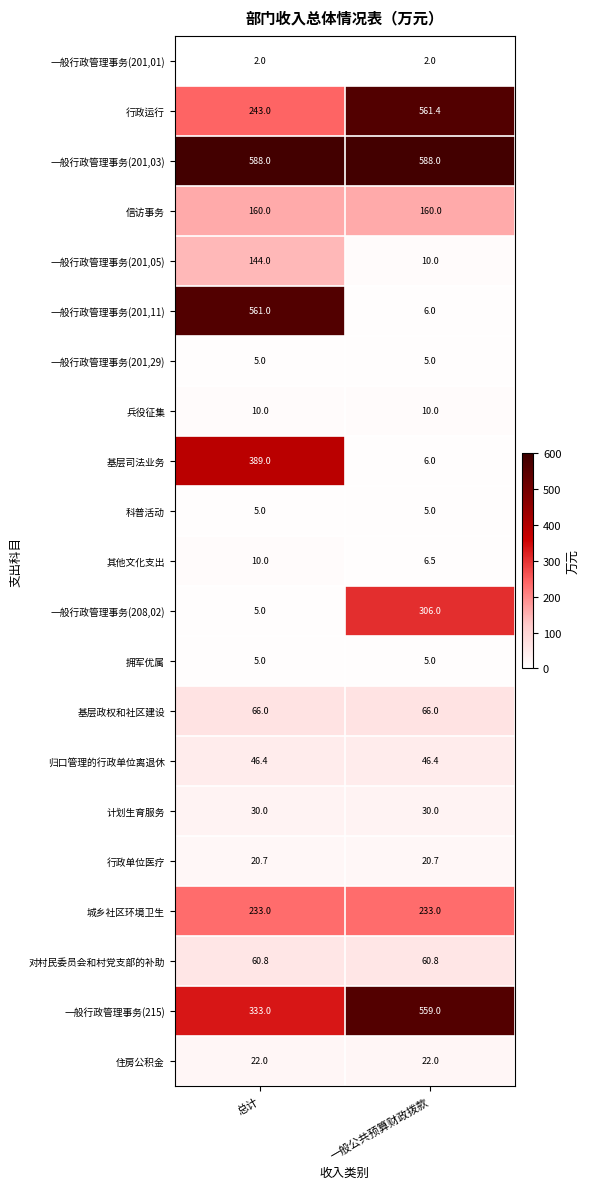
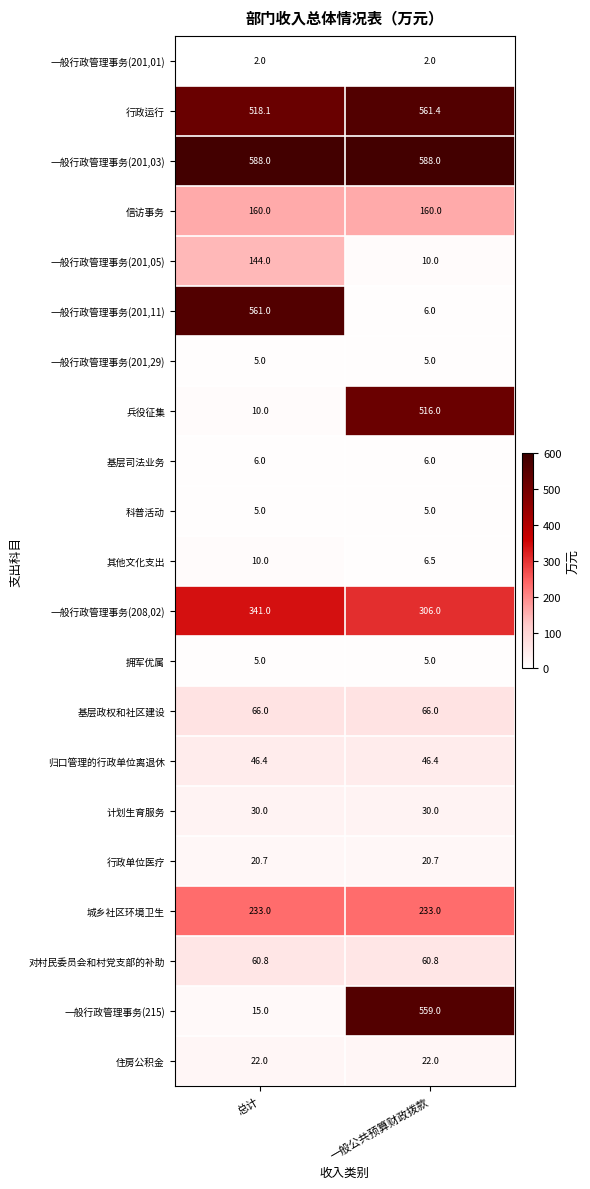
  {
    "一般行政管理事务(201,01)": {
      "总计": 2.0,
      "一般公共预算财政拨款": 2.0
    },
    "行政运行": {
-     "总计": 243.0,
+     "总计": 518.1,
      "一般公共预算财政拨款": 561.4
    },
    "一般行政管理事务(201,03)": {
      "总计": 588.0,
      "一般公共预算财政拨款": 588.0
    },
    "信访事务": {
      "总计": 160.0,
      "一般公共预算财政拨款": 160.0
    },
    "一般行政管理事务(201,05)": {
      "总计": 144.0,
      "一般公共预算财政拨款": 10.0
    },
    "一般行政管理事务(201,11)": {
      "总计": 561.0,
      "一般公共预算财政拨款": 6.0
    },
    "一般行政管理事务(201,29)": {
      "总计": 5.0,
      "一般公共预算财政拨款": 5.0
    },
    "兵役征集": {
      "总计": 10.0,
-     "一般公共预算财政拨款": 10.0
+     "一般公共预算财政拨款": 516.0
    },
    "基层司法业务": {
-     "总计": 389.0,
+     "总计": 6.0,
      "一般公共预算财政拨款": 6.0
    },
    "科普活动": {
      "总计": 5.0,
      "一般公共预算财政拨款": 5.0
    },
    "其他文化支出": {
      "总计": 10.0,
      "一般公共预算财政拨款": 6.5
    },
    "一般行政管理事务(208,02)": {
-     "总计": 5.0,
+     "总计": 341.0,
      "一般公共预算财政拨款": 306.0
    },
    "拥军优属": {
      "总计": 5.0,
      "一般公共预算财政拨款": 5.0
    },
    "基层政权和社区建设": {
      "总计": 66.0,
      "一般公共预算财政拨款": 66.0
    },
    "归口管理的行政单位离退休": {
      "总计": 46.4,
      "一般公共预算财政拨款": 46.4
    },
    "计划生育服务": {
      "总计": 30.0,
      "一般公共预算财政拨款": 30.0
    },
    "行政单位医疗": {
      "总计": 20.7,
      "一般公共预算财政拨款": 20.7
    },
    "城乡社区环境卫生": {
      "总计": 233.0,
      "一般公共预算财政拨款": 233.0
    },
    "对村民委员会和村党支部的补助": {
      "总计": 60.8,
      "一般公共预算财政拨款": 60.8
    },
    "一般行政管理事务(215)": {
-     "总计": 333.0,
+     "总计": 15.0,
      "一般公共预算财政拨款": 559.0
    },
    "住房公积金": {
      "总计": 22.0,
      "一般公共预算财政拨款": 22.0
    }
  }
